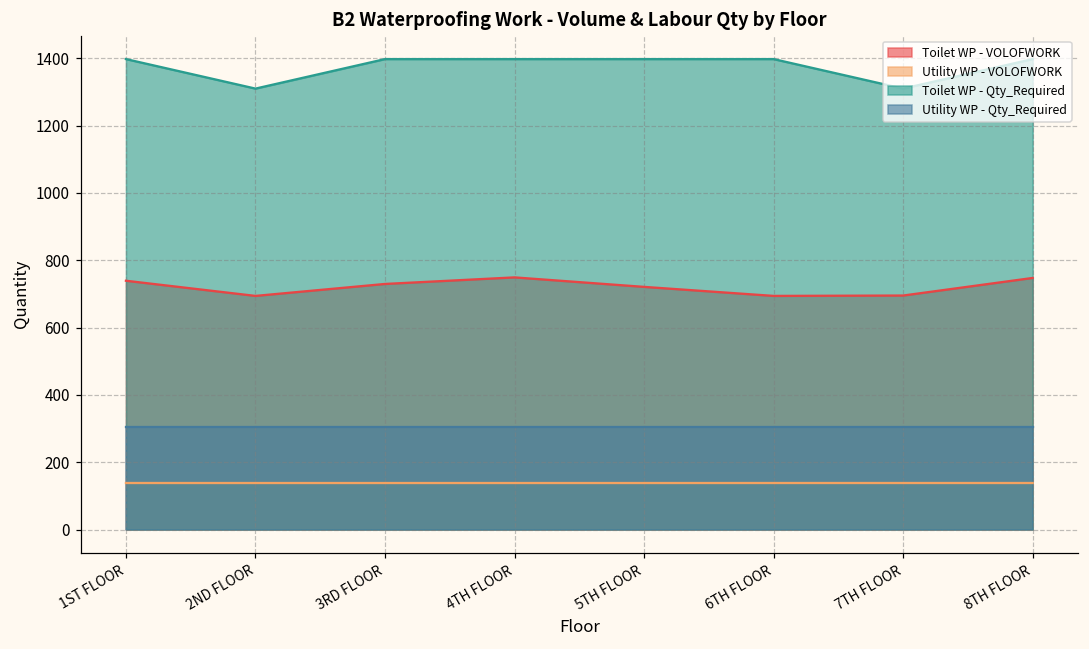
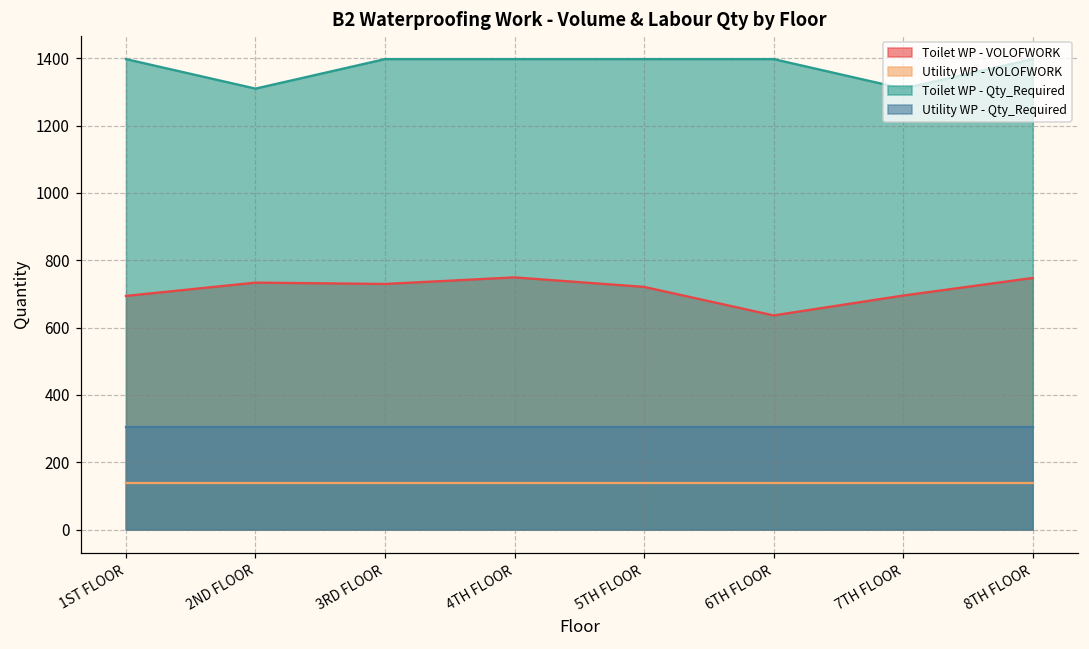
  {
    "Toilet WP - VOLOFWORK": {
-     "1ST FLOOR": 740,
-     "2ND FLOOR": 690,
+     "1ST FLOOR": 690,
+     "2ND FLOOR": 730,
      "3RD FLOOR": 730,
      "4TH FLOOR": 750,
      "5TH FLOOR": 720,
-     "6TH FLOOR": 690,
+     "6TH FLOOR": 640,
      "7TH FLOOR": 700,
      "8TH FLOOR": 750
    },
    "Utility WP - VOLOFWORK": {
      "1ST FLOOR": 140,
      "2ND FLOOR": 140,
      "3RD FLOOR": 140,
      "4TH FLOOR": 140,
      "5TH FLOOR": 140,
      "6TH FLOOR": 140,
      "7TH FLOOR": 140,
      "8TH FLOOR": 140
    }
  }
